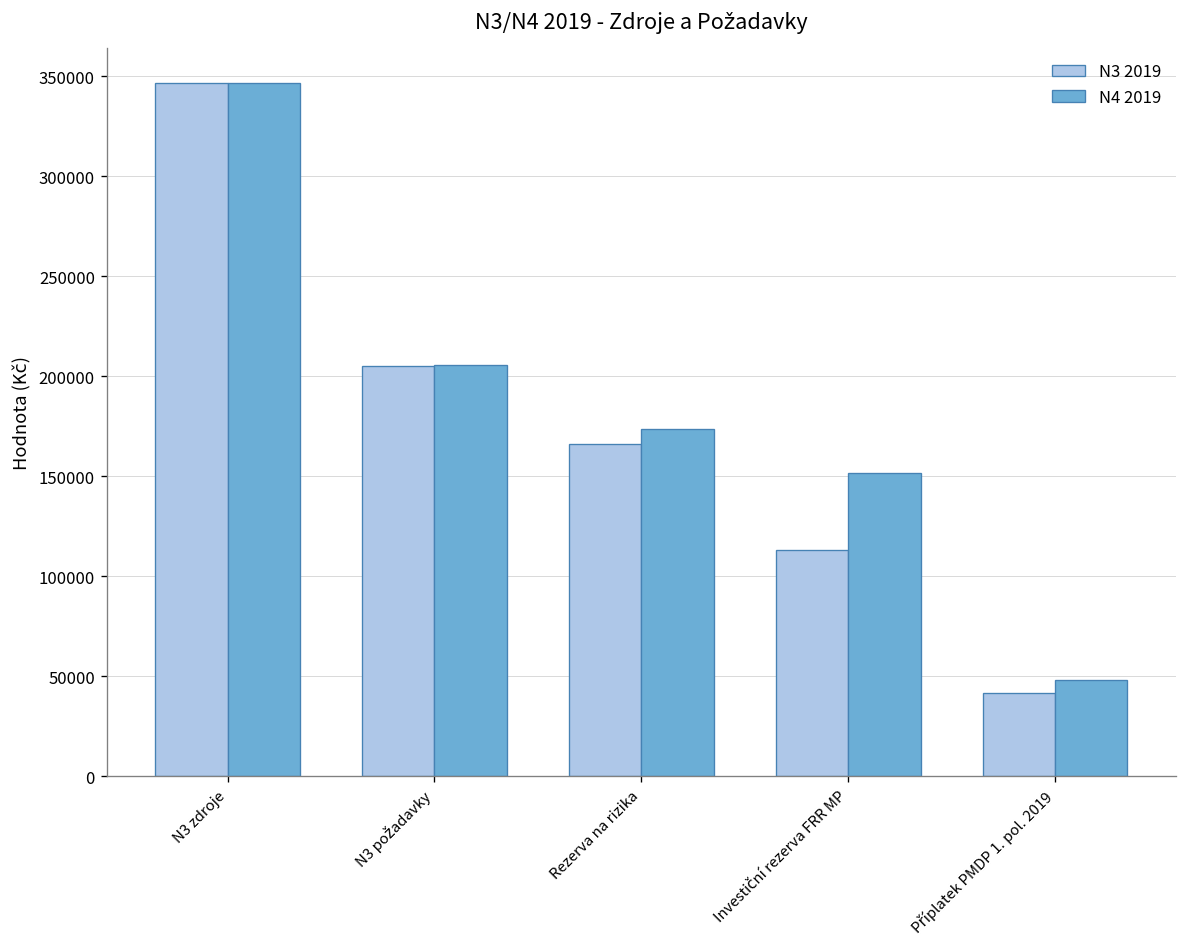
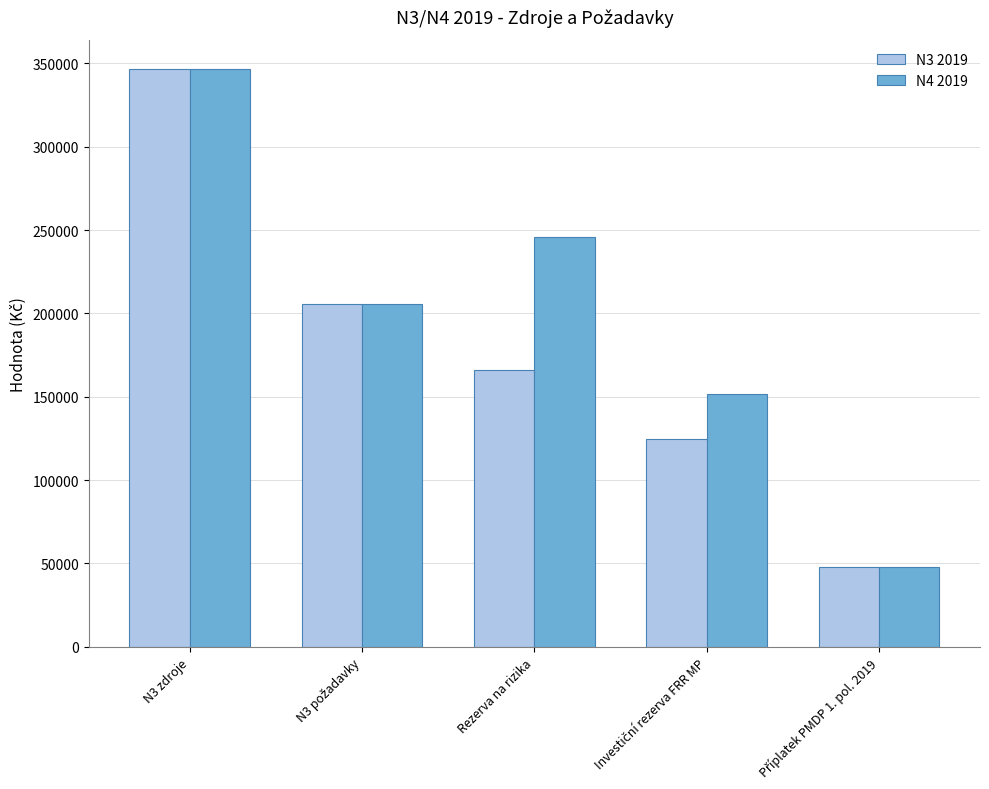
  {
    "N3 2019": {
      "N3 zdroje": 347000,
      "N3 požadavky": 205000,
      "Rezerva na rizika": 166000,
-     "Investiční rezerva FRR MP": 113000,
-     "Příplatek PMDP 1. pol. 2019": 42000
+     "Investiční rezerva FRR MP": 125000,
+     "Příplatek PMDP 1. pol. 2019": 48000
    },
    "N4 2019": {
      "N3 zdroje": 347000,
      "N3 požadavky": 206000,
-     "Rezerva na rizika": 174000,
+     "Rezerva na rizika": 246000,
      "Investiční rezerva FRR MP": 151000,
      "Příplatek PMDP 1. pol. 2019": 48000
    }
  }
